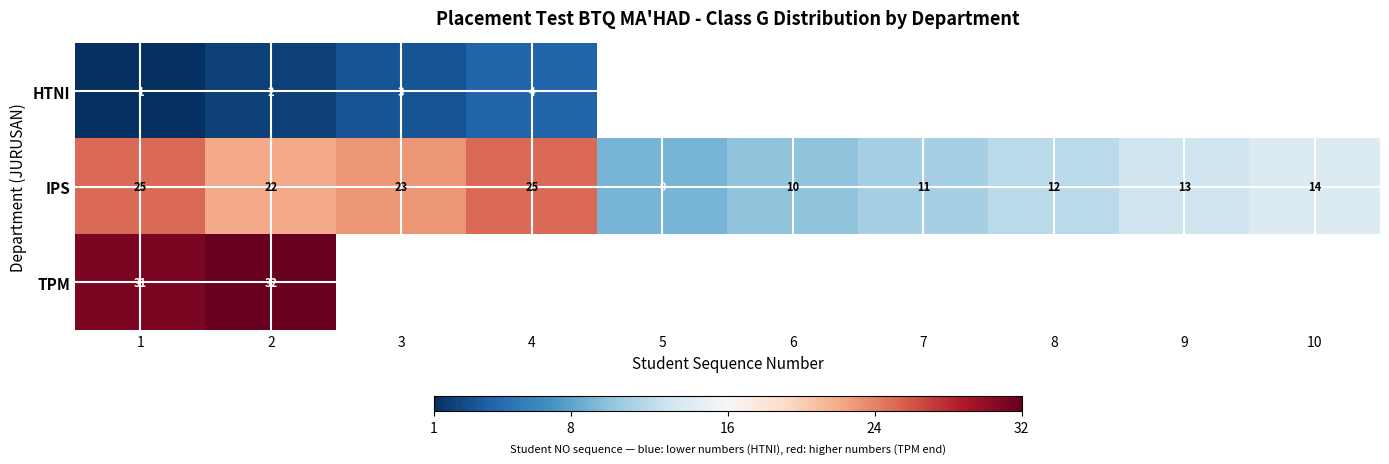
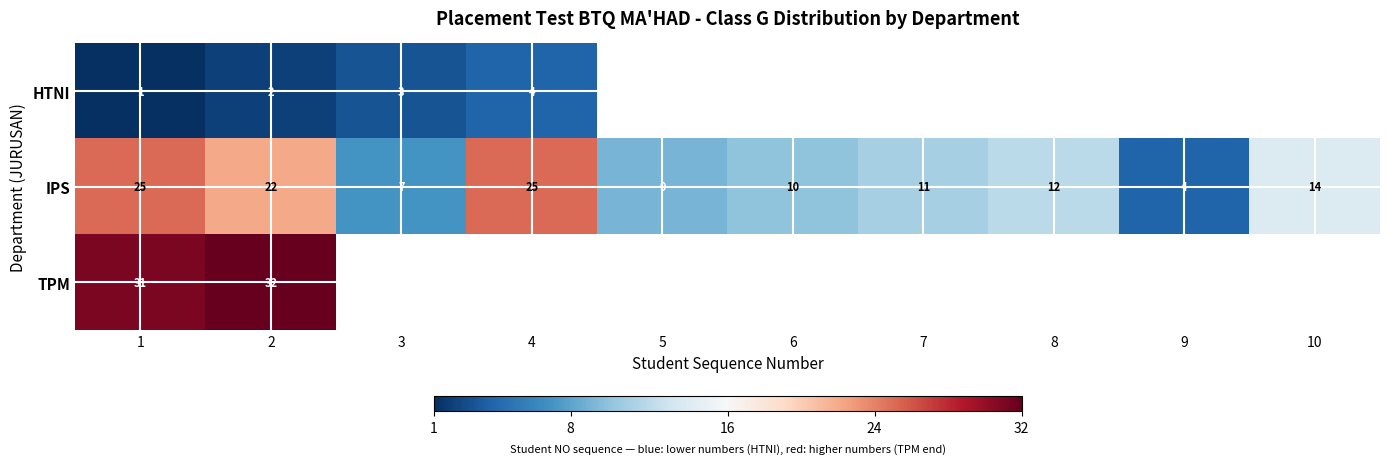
  {
    "HTNI": {
      "1": 1,
      "2": 2,
      "3": 3,
      "4": 4
    },
    "IPS": {
      "1": 25,
      "2": 22,
-     "3": 23,
+     "3": 7,
      "4": 25,
      "5": 9,
      "6": 10,
      "7": 11,
      "8": 12,
-     "9": 13,
+     "9": 4,
      "10": 14
    },
    "TPM": {
      "1": 31,
      "2": 32
    }
  }
